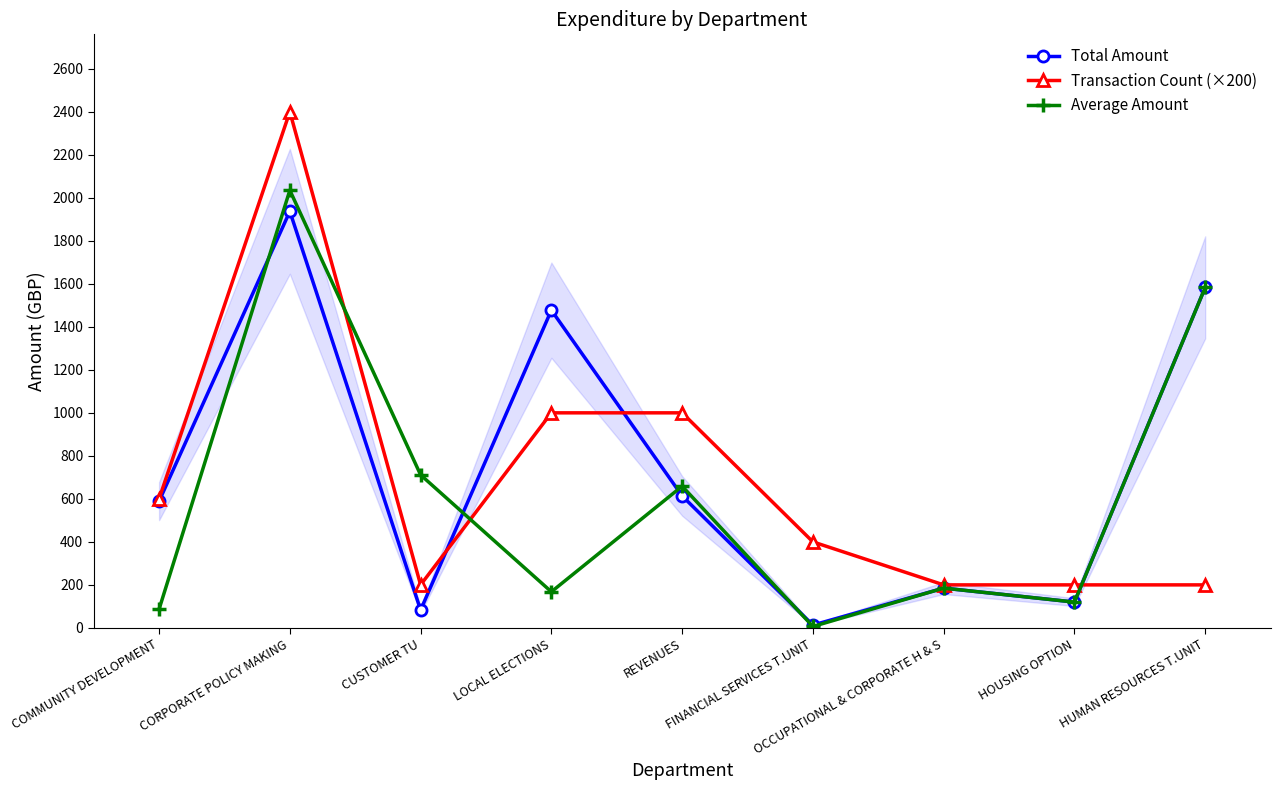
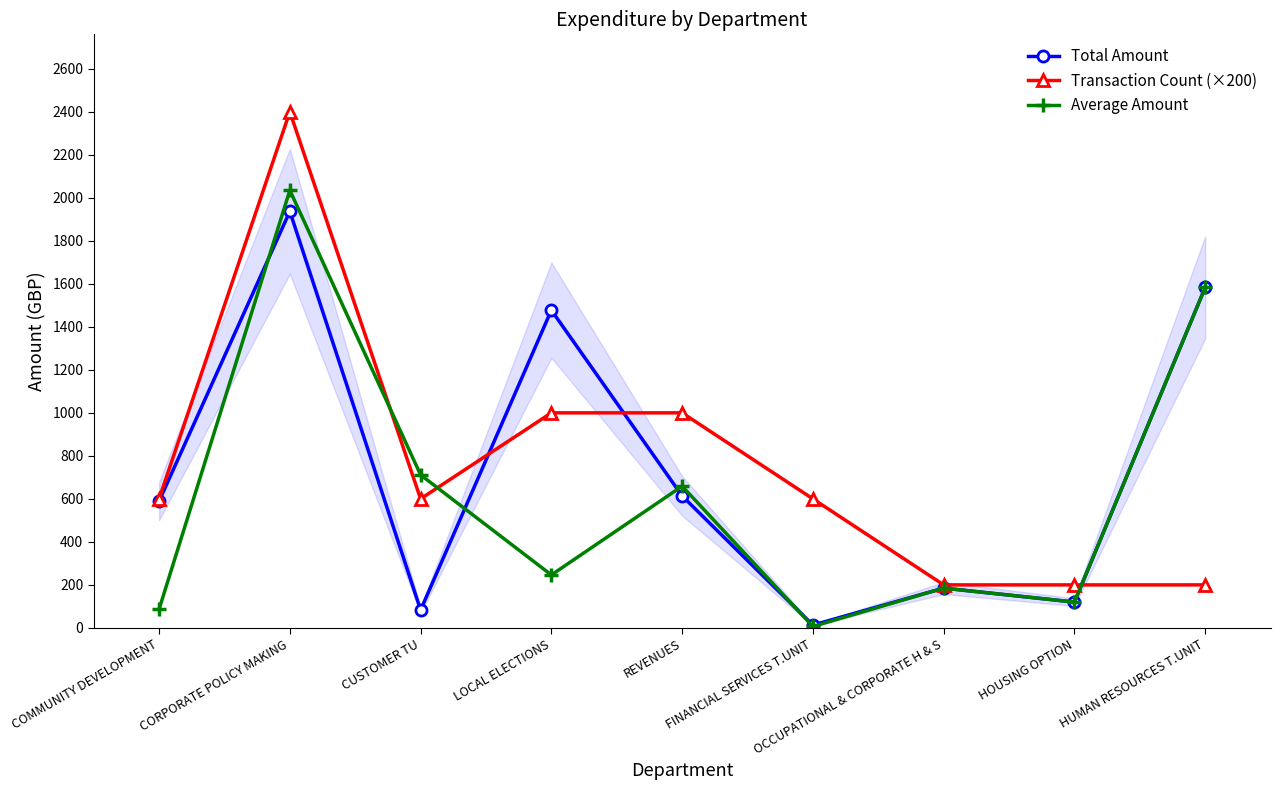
  {
    "Transaction Count (×200)": {
      "CORPORATE POLICY MAKING": 2400,
-     "CUSTOMER TU": 200,
+     "CUSTOMER TU": 600,
      "LOCAL ELECTIONS": 1000,
      "REVENUES": 1000,
-     "FINANCIAL SERVICES T.UNIT": 400,
+     "FINANCIAL SERVICES T.UNIT": 600,
      "OCCUPATIONAL & CORPORATE H & S": 200,
      "HOUSING OPTION": 200,
      "HUMAN RESOURCES T.UNIT": 200
    },
    "Average Amount": {
      "COMMUNITY DEVELOPMENT": 90,
      "CORPORATE POLICY MAKING": 2030,
      "CUSTOMER TU": 710,
-     "LOCAL ELECTIONS": 170,
+     "LOCAL ELECTIONS": 250,
      "REVENUES": 660
    }
  }
